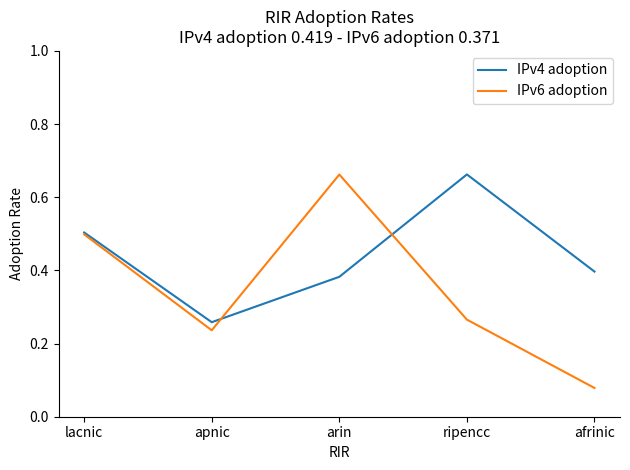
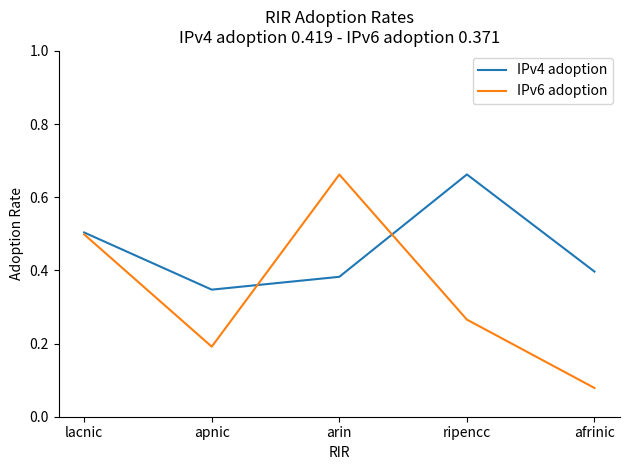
  {
    "IPv4 adoption": {
-     "apnic": 0.26,
+     "apnic": 0.35,
      "arin": 0.38,
      "ripencc": 0.66,
      "afrinic": 0.40
    },
    "IPv6 adoption": {
-     "apnic": 0.24,
+     "apnic": 0.19,
      "arin": 0.66,
      "ripencc": 0.27,
      "afrinic": 0.08
    }
  }
